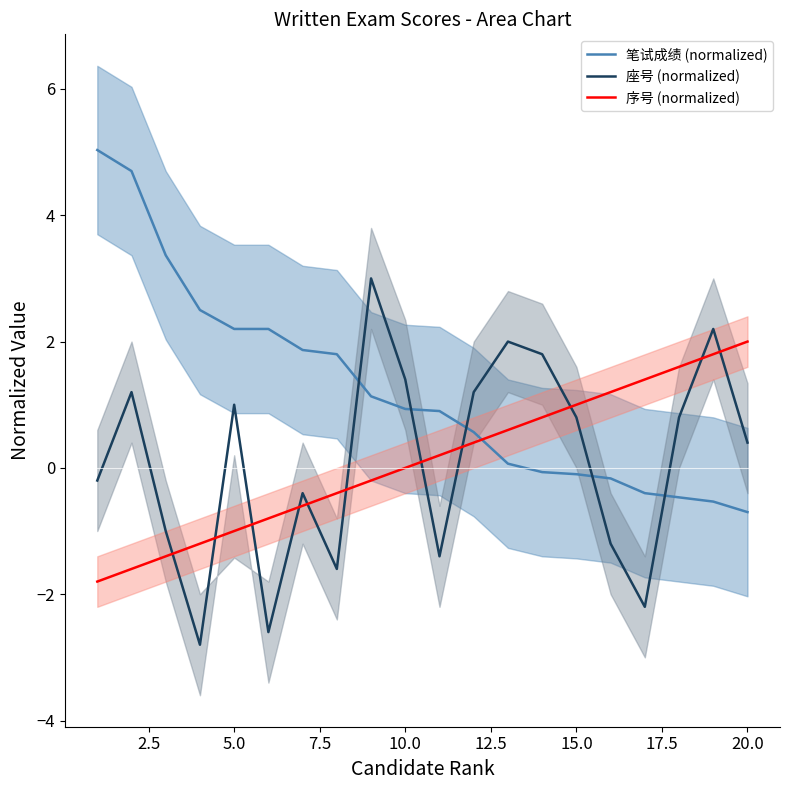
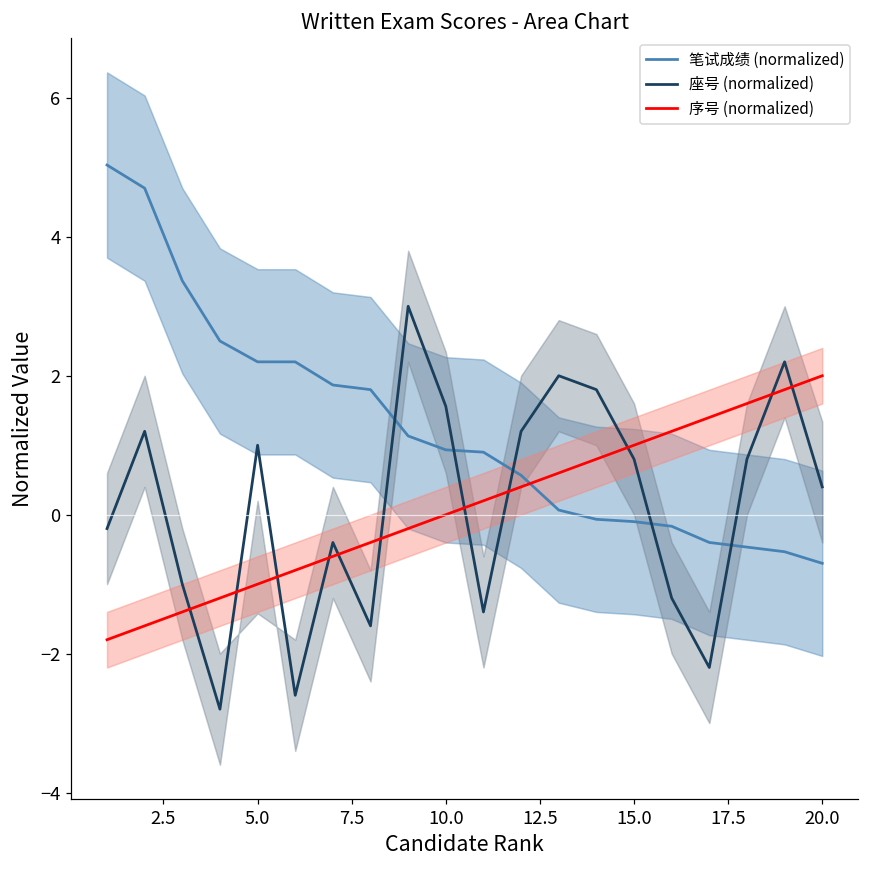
  {
    "座号 (normalized)": {
      "5.0": 1.0,
-     "10.0": 1.4,
+     "10.0": 1.6,
      "15.0": 0.8,
      "20.0": 0.4
    },
    "序号 (normalized)": {
      "5.0": -1.0,
      "10.0": 0.0,
      "15.0": 1.0,
      "20.0": 2.0
    }
  }
